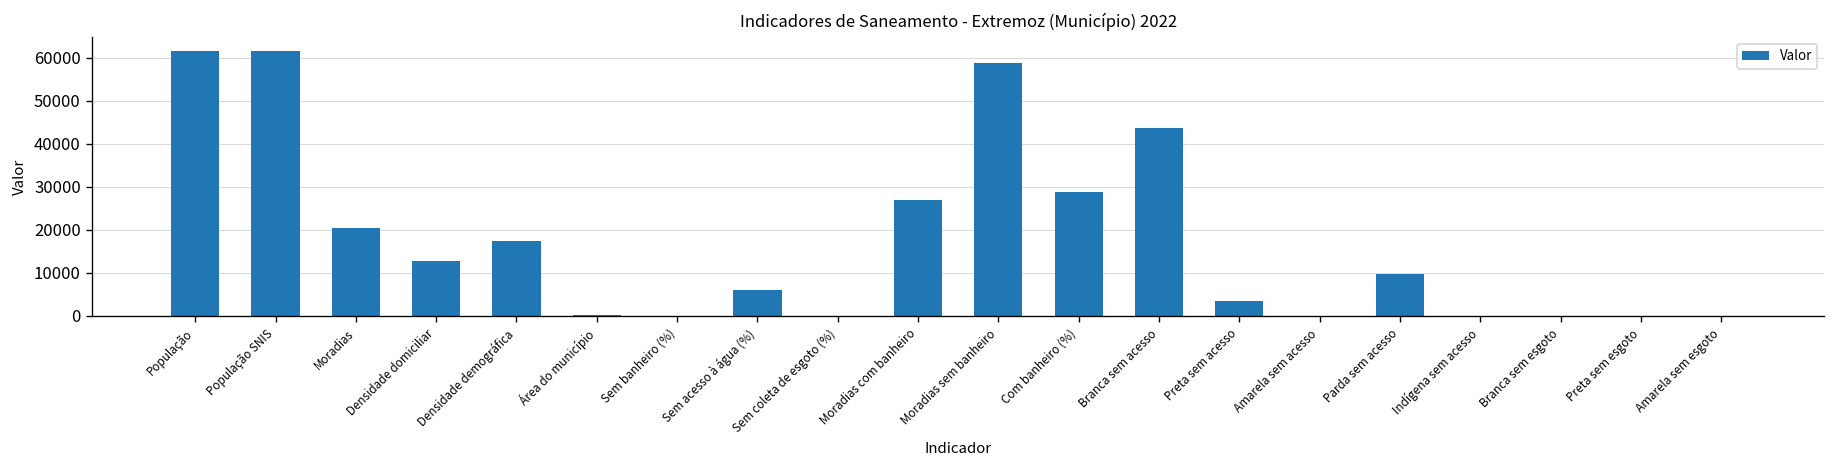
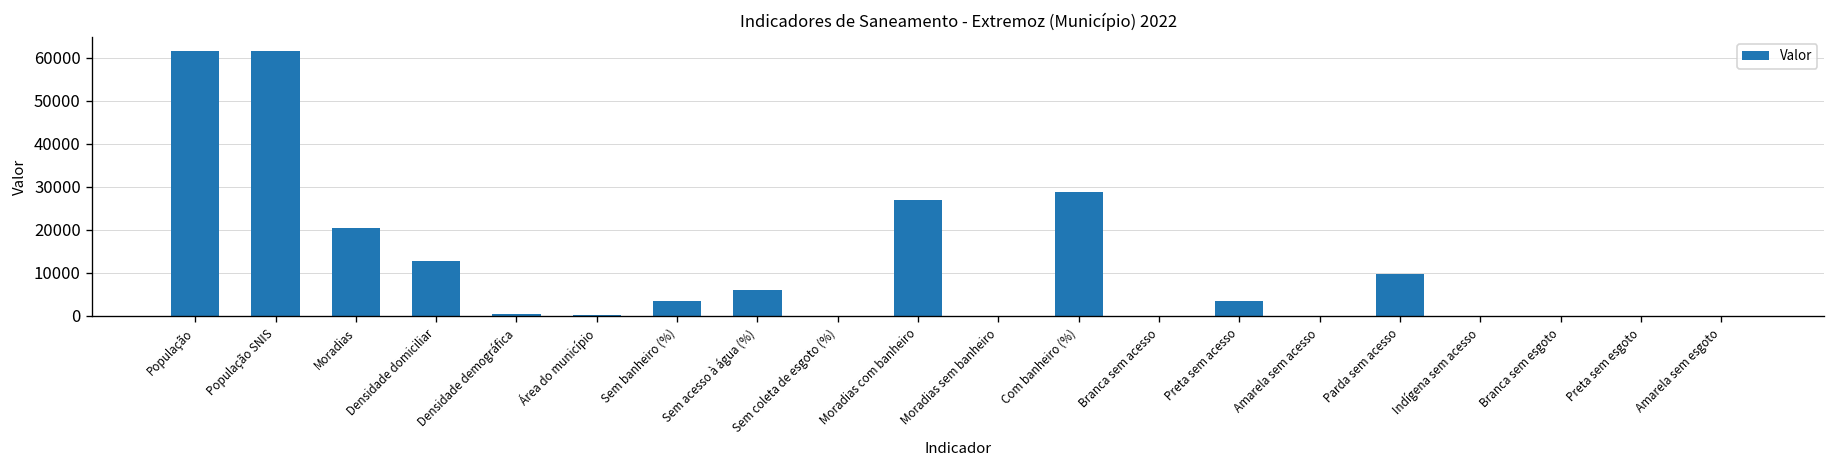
  {
    "População": 62000,
    "População SNIS": 62000,
    "Moradias": 20000,
    "Densidade domiciliar": 13000,
-   "Densidade demográfica": 17000,
-   "Sem banheiro (%)": 0,
+   "Densidade demográfica": 0,
+   "Sem banheiro (%)": 3000,
    "Sem acesso à água (%)": 6000,
    "Moradias com banheiro": 27000,
-   "Moradias sem banheiro": 59000,
+   "Moradias sem banheiro": 0,
    "Com banheiro (%)": 29000,
-   "Branca sem acesso": 44000,
+   "Branca sem acesso": 0,
    "Preta sem acesso": 3000,
    "Parda sem acesso": 10000
  }
